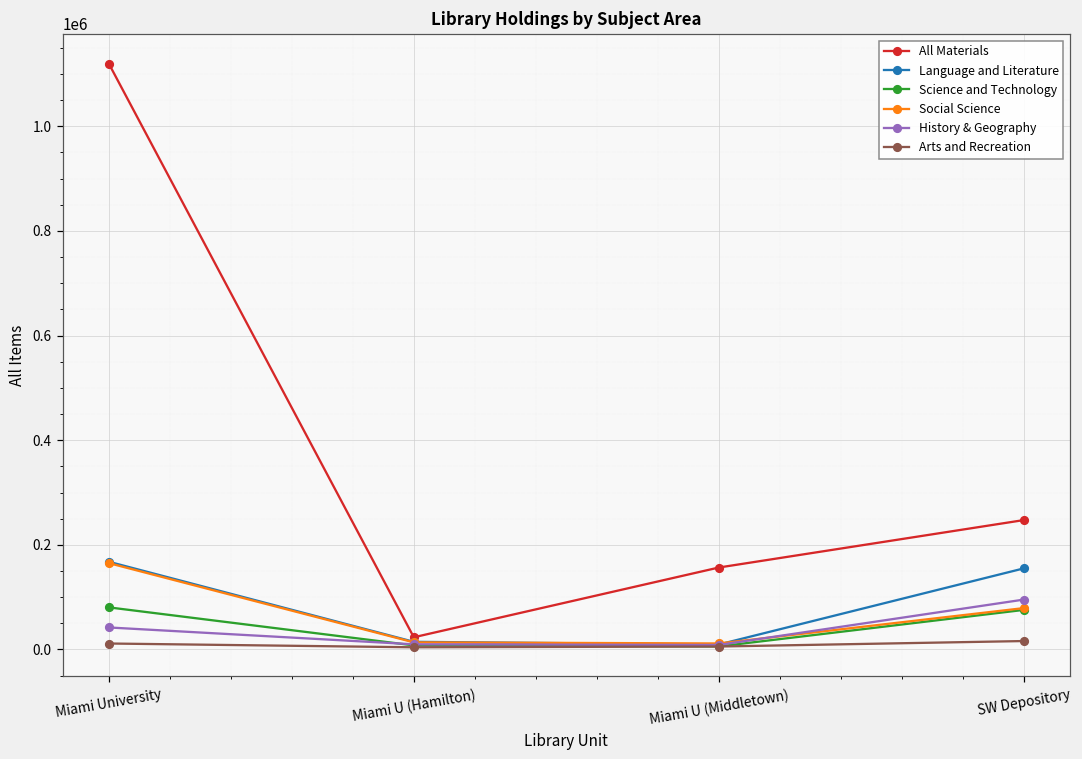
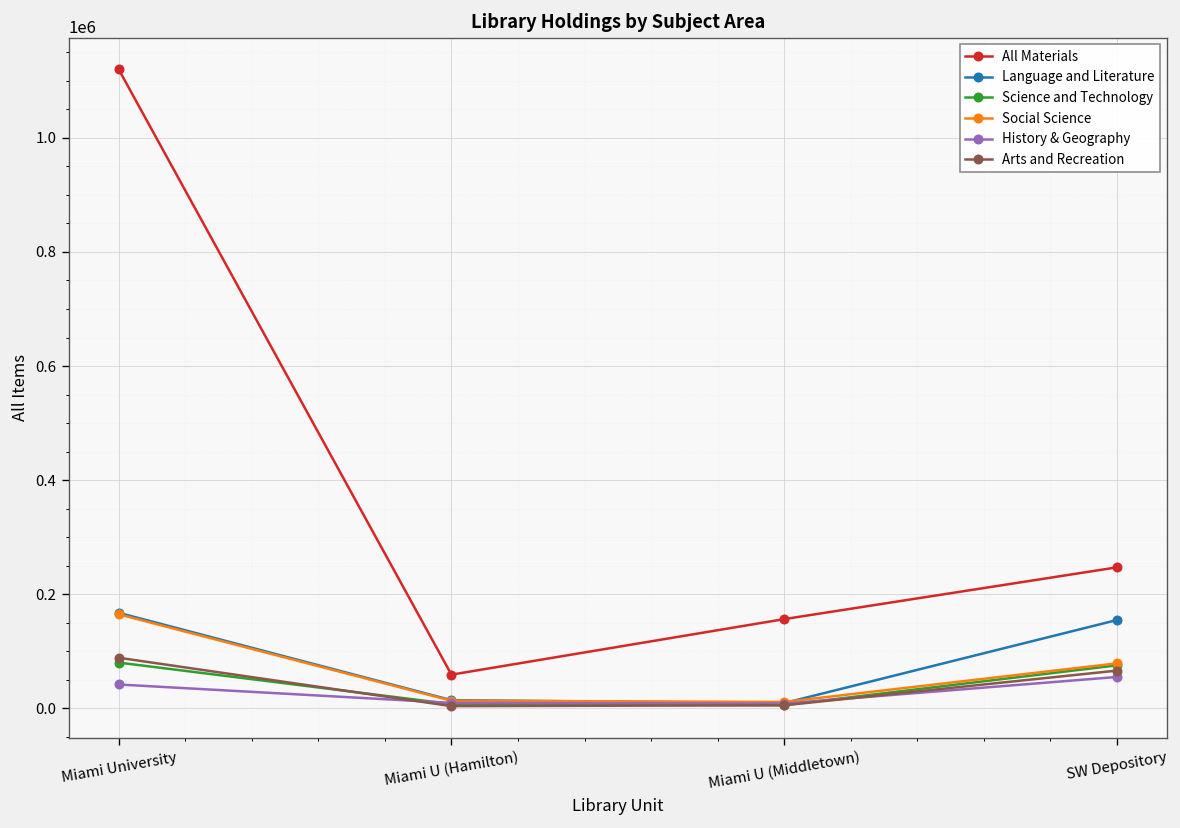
  {
    "All Materials": {
      "Miami University": 1120000,
-     "Miami U (Hamilton)": 20000,
+     "Miami U (Hamilton)": 60000,
      "Miami U (Middletown)": 160000,
      "SW Depository": 250000
    },
    "Language and Literature": {
      "SW Depository": 150000
    },
    "Science and Technology": {
      "Miami University": 80000
    },
    "History & Geography": {
      "Miami University": 40000,
-     "SW Depository": 100000
+     "SW Depository": 60000
    },
    "Arts and Recreation": {
-     "Miami University": 10000,
-     "SW Depository": 20000
+     "Miami University": 90000,
+     "SW Depository": 70000
    }
  }
